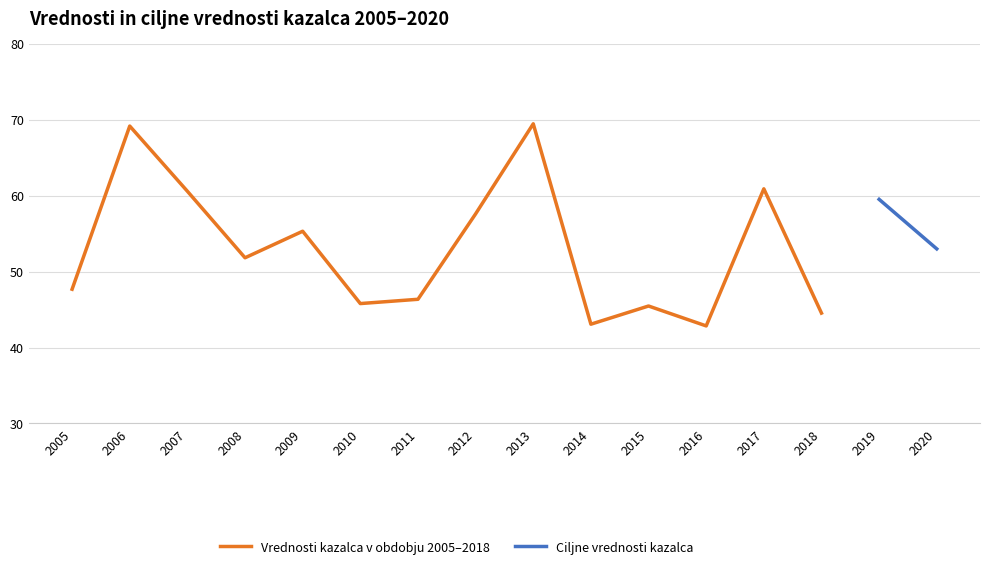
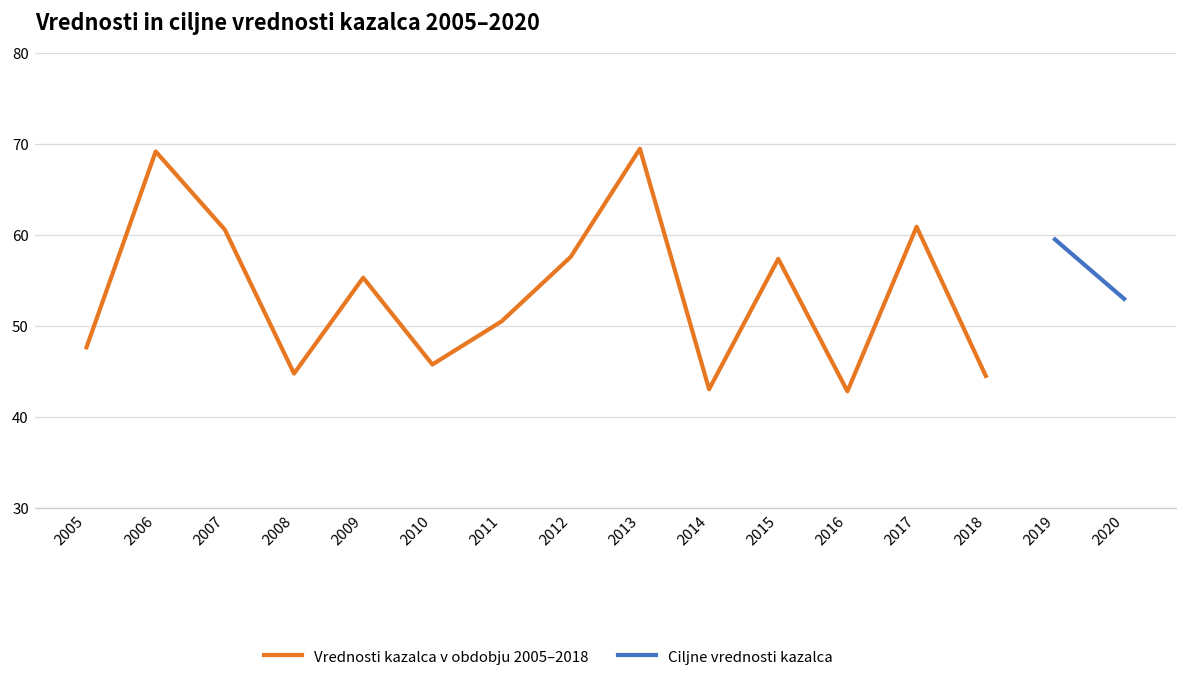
  {
    "Vrednosti kazalca v obdobju 2005–2018": {
      "2005": 48,
      "2006": 69,
      "2007": 61,
-     "2008": 52,
+     "2008": 45,
      "2009": 55,
      "2010": 46,
-     "2011": 46,
+     "2011": 51,
      "2012": 58,
      "2013": 69,
      "2014": 43,
-     "2015": 45,
+     "2015": 57,
      "2016": 43,
      "2017": 61,
      "2018": 45
    },
    "Ciljne vrednosti kazalca": {
      "2019": 60,
      "2020": 53
    }
  }
